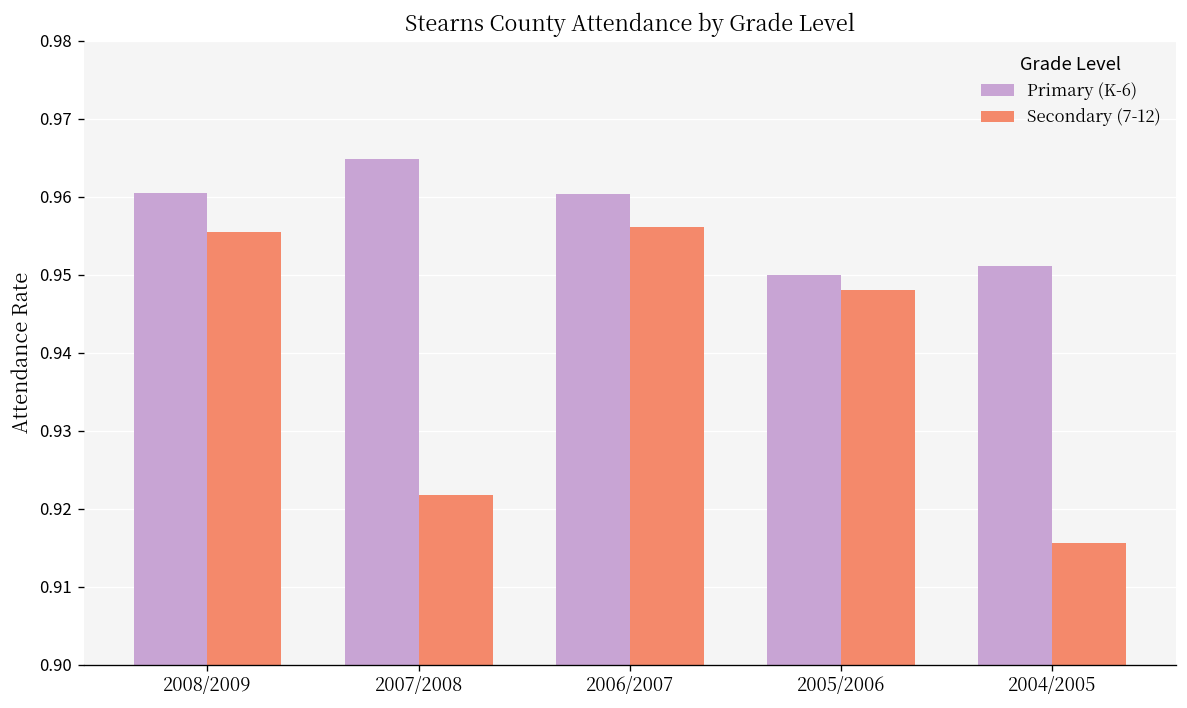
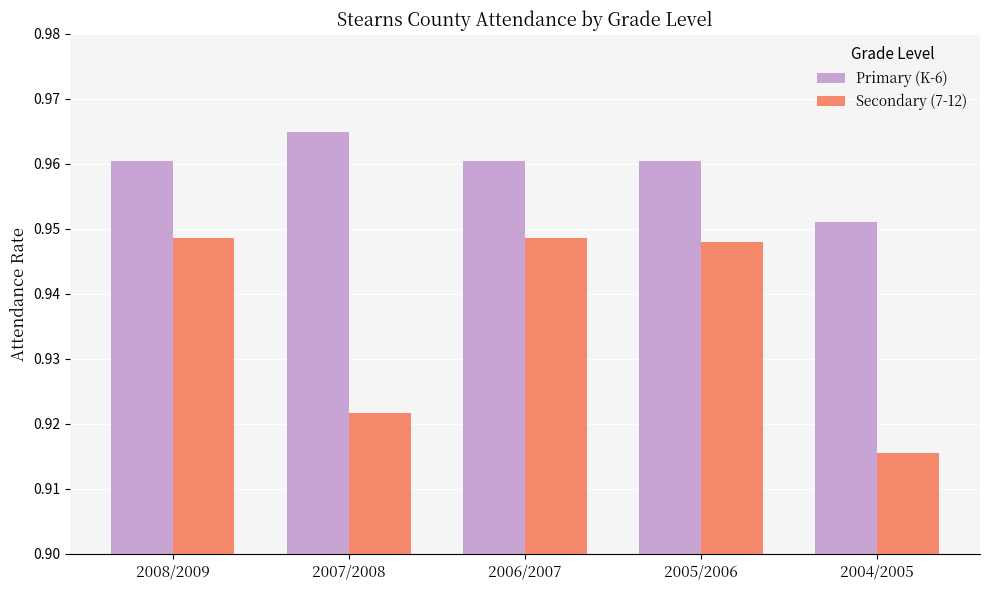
  {
    "Primary (K-6)": {
      "2008/2009": 0.960,
      "2007/2008": 0.965,
      "2006/2007": 0.960,
-     "2005/2006": 0.950,
+     "2005/2006": 0.961,
      "2004/2005": 0.951
    },
    "Secondary (7-12)": {
-     "2008/2009": 0.955,
+     "2008/2009": 0.949,
      "2007/2008": 0.922,
-     "2006/2007": 0.956,
+     "2006/2007": 0.949,
      "2005/2006": 0.948,
      "2004/2005": 0.916
    }
  }
